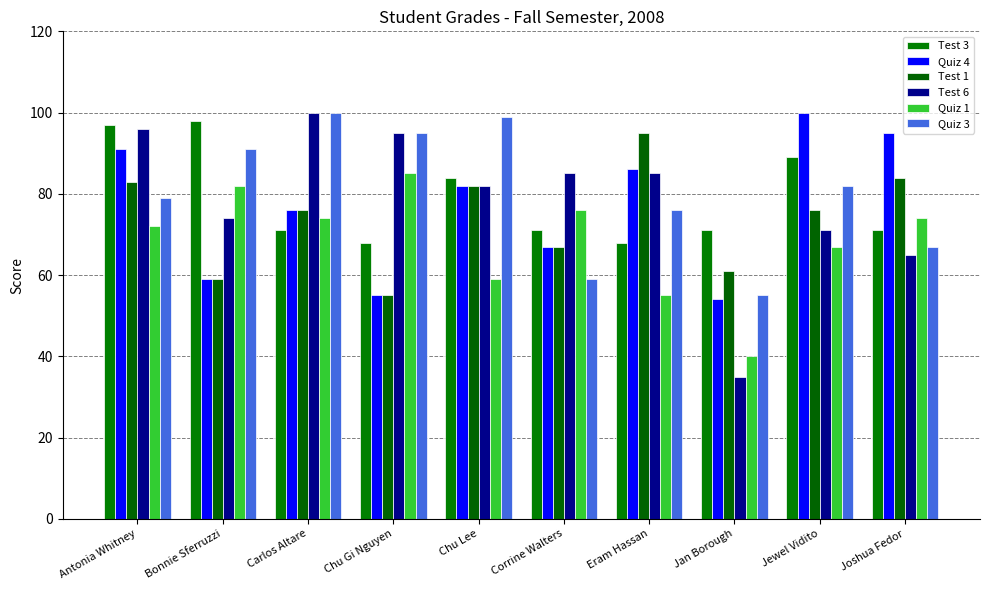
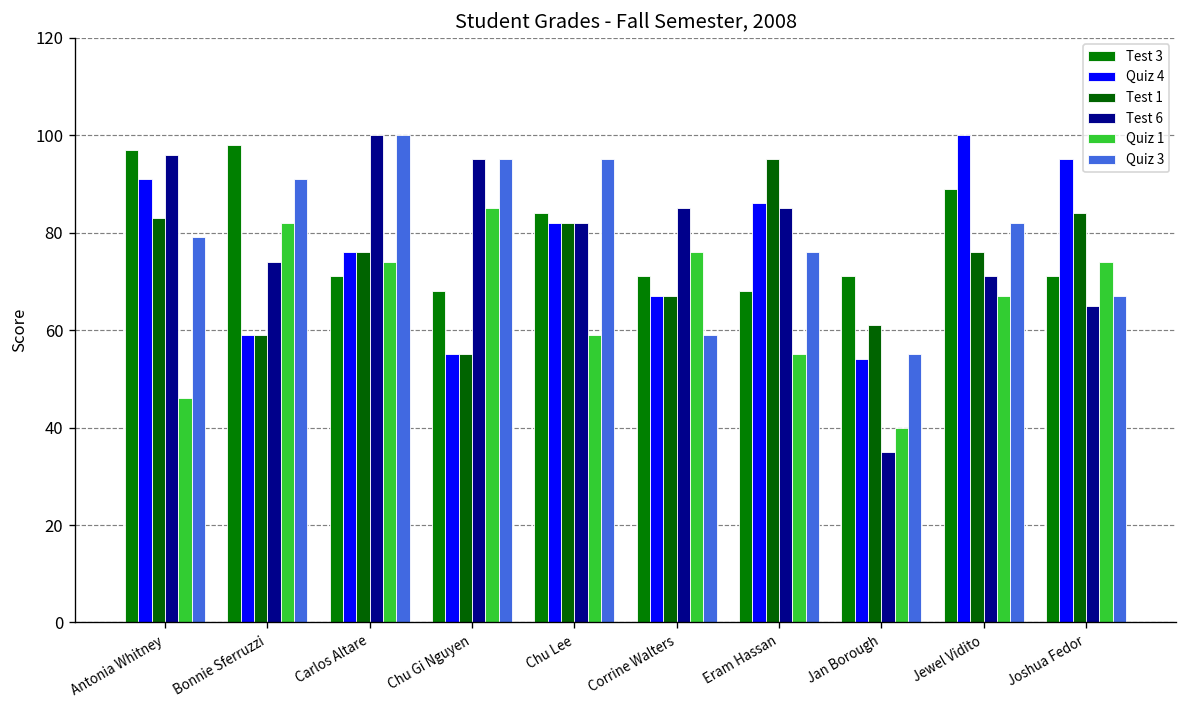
  {
    "Quiz 4": {
      "Antonia Whitney": 91,
      "Bonnie Sferruzzi": 59,
      "Carlos Altare": 76,
      "Chu Gi Nguyen": 55,
      "Chu Lee": 82,
      "Corrine Walters": 67,
      "Eram Hassan": 86,
      "Jan Borough": 54,
      "Jewel Vidito": 100,
      "Joshua Fedor": 95
    },
    "Test 6": {
      "Antonia Whitney": 96,
      "Bonnie Sferruzzi": 74,
      "Carlos Altare": 100,
      "Chu Gi Nguyen": 95,
      "Chu Lee": 82,
      "Corrine Walters": 85,
      "Eram Hassan": 85,
      "Jan Borough": 35,
      "Jewel Vidito": 71,
      "Joshua Fedor": 65
    },
    "Quiz 1": {
-     "Antonia Whitney": 72,
+     "Antonia Whitney": 46,
      "Bonnie Sferruzzi": 82,
      "Carlos Altare": 74,
      "Chu Gi Nguyen": 85,
      "Chu Lee": 59,
      "Corrine Walters": 76,
      "Eram Hassan": 55,
      "Jan Borough": 40,
      "Jewel Vidito": 67,
      "Joshua Fedor": 74
    },
    "Quiz 3": {
      "Antonia Whitney": 79,
      "Bonnie Sferruzzi": 91,
      "Carlos Altare": 100,
      "Chu Gi Nguyen": 95,
-     "Chu Lee": 99,
+     "Chu Lee": 95,
      "Corrine Walters": 59,
      "Eram Hassan": 76,
      "Jan Borough": 55,
      "Jewel Vidito": 82,
      "Joshua Fedor": 67
    }
  }
